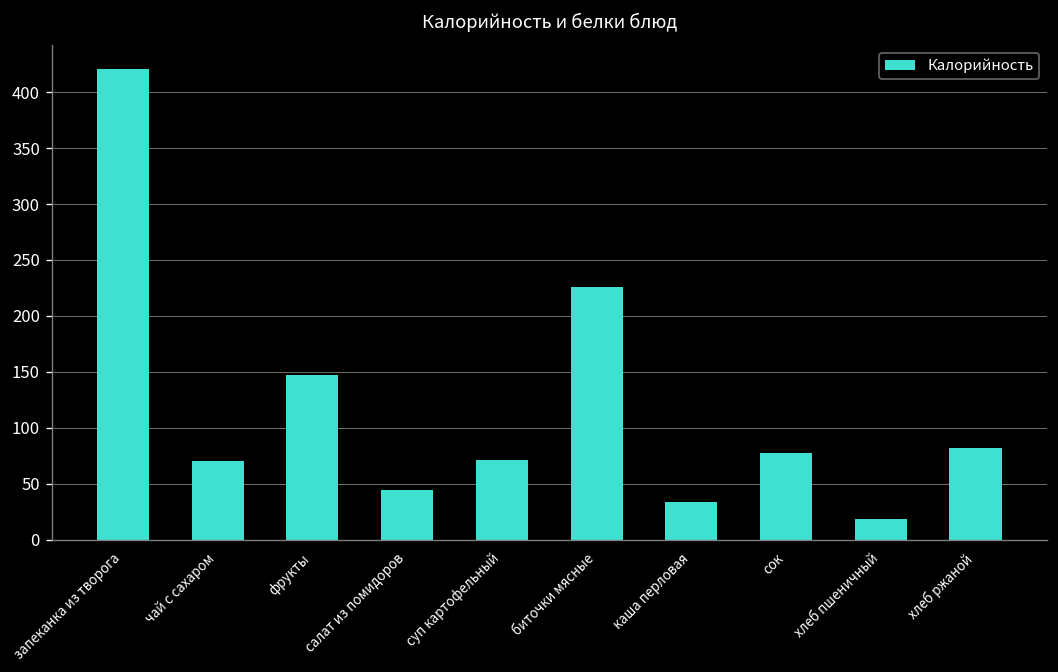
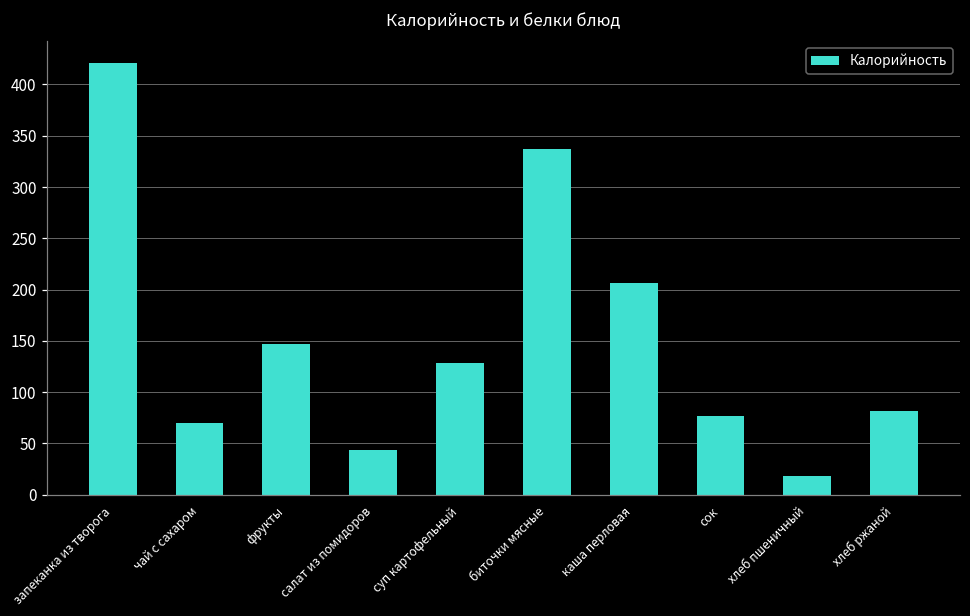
  {
    "запеканка из творога": 420,
    "чай с сахаром": 70,
    "фрукты": 150,
    "салат из помидоров": 40,
-   "суп картофельный": 70,
-   "биточки мясные": 230,
-   "каша перловая": 30,
+   "суп картофельный": 130,
+   "биточки мясные": 340,
+   "каша перловая": 210,
    "сок": 80,
    "хлеб пшеничный": 20,
    "хлеб ржаной": 80
  }
